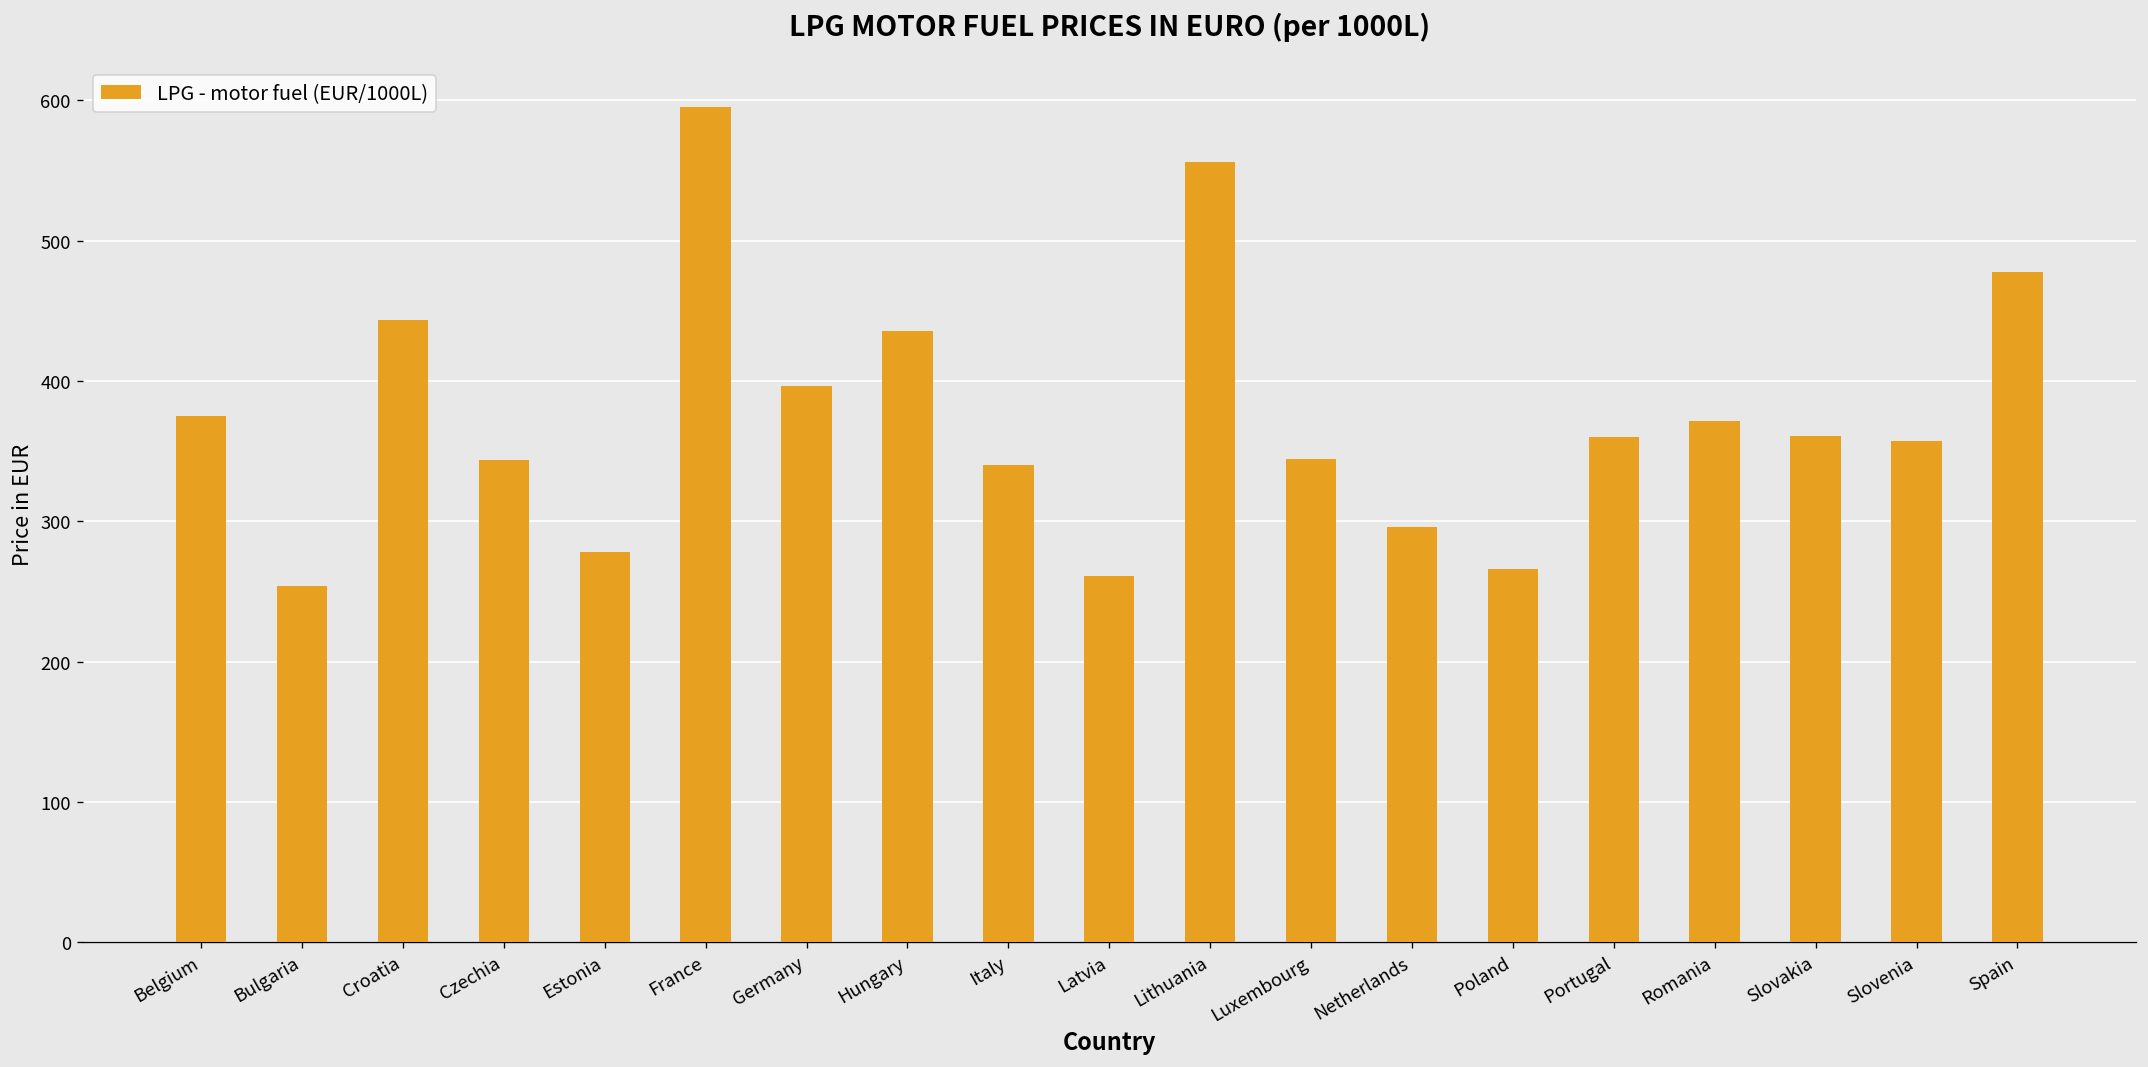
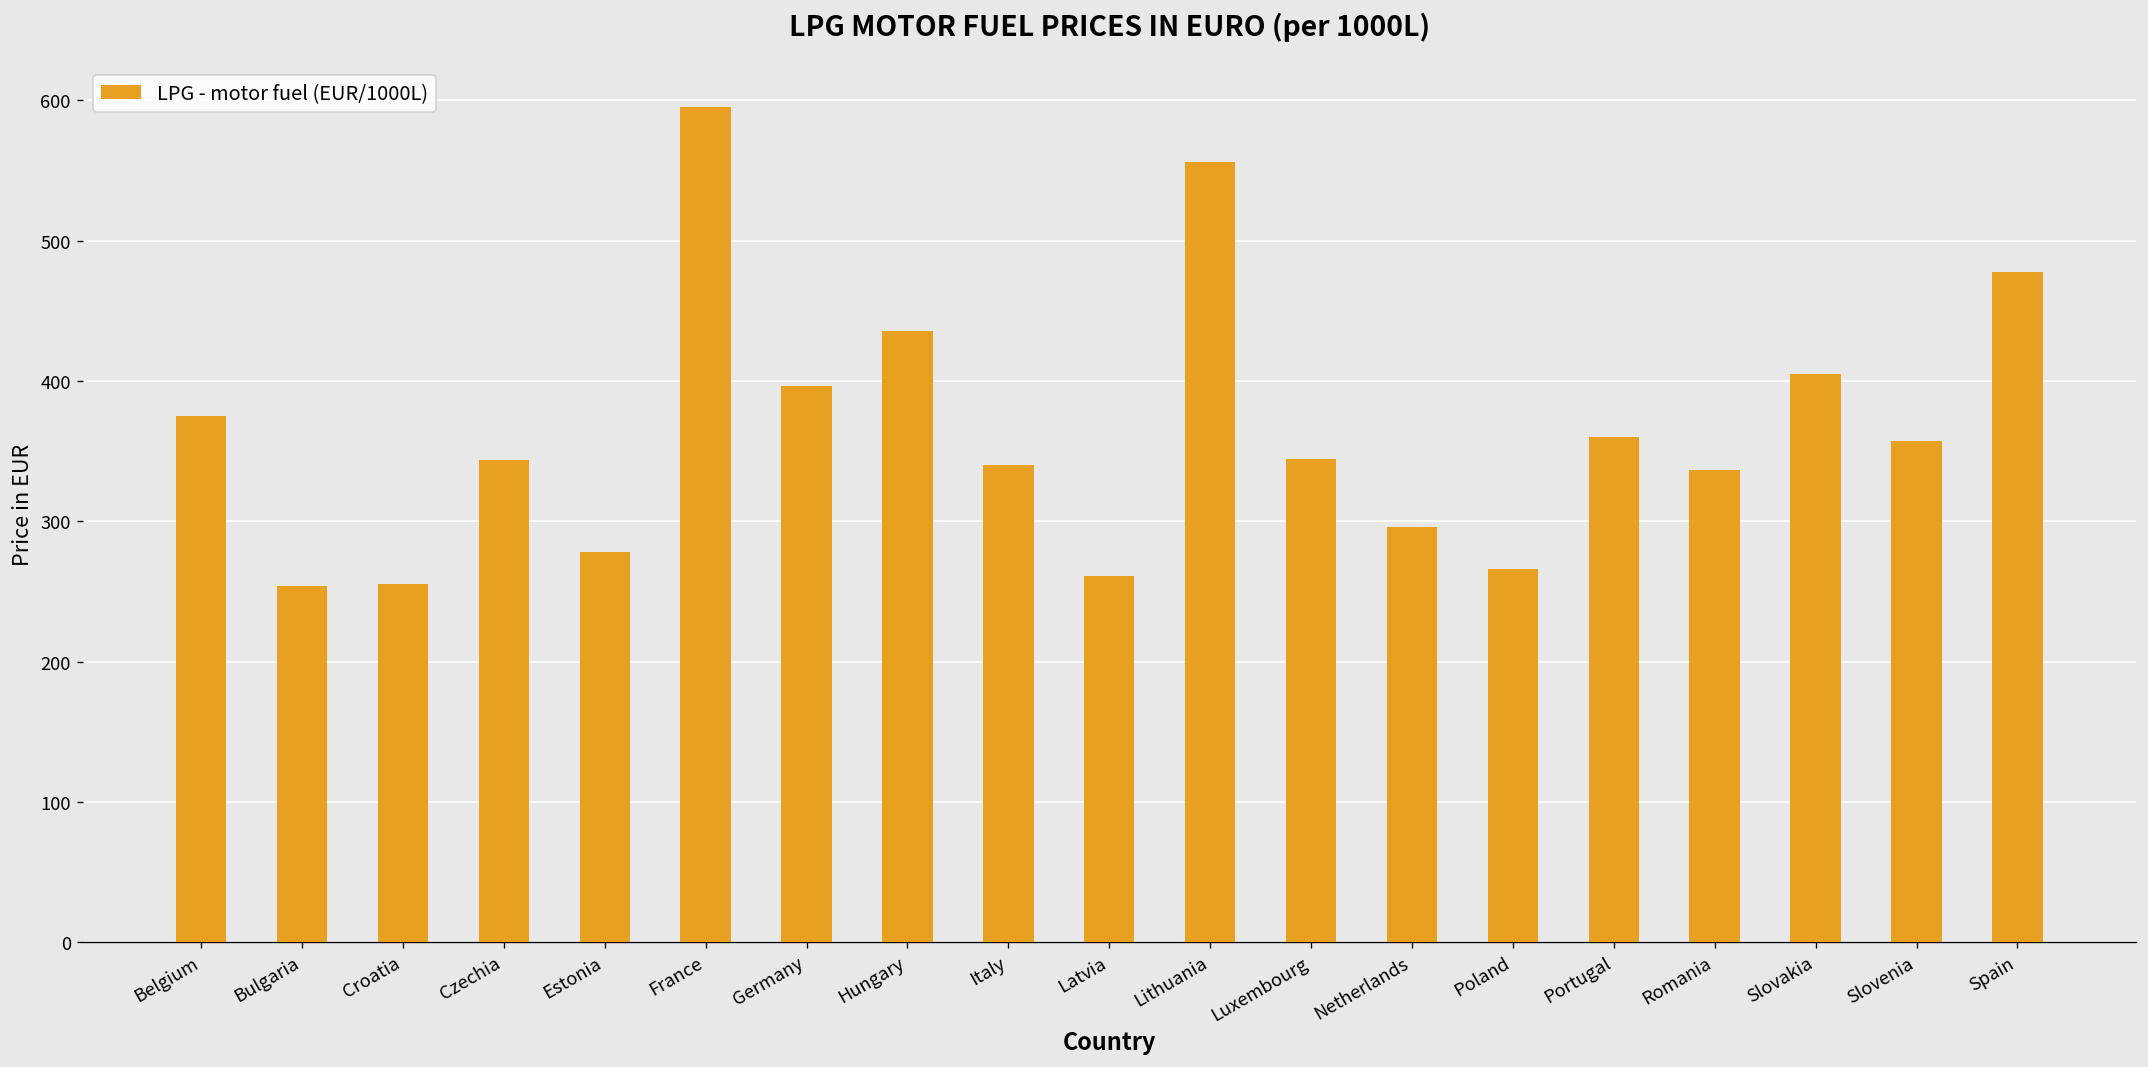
  {
    "Belgium": 375,
    "Bulgaria": 254,
-   "Croatia": 444,
+   "Croatia": 256,
    "Czechia": 343,
    "Estonia": 278,
    "France": 595,
    "Germany": 396,
    "Hungary": 435,
    "Italy": 340,
    "Latvia": 261,
    "Lithuania": 556,
    "Luxembourg": 344,
    "Netherlands": 296,
    "Poland": 266,
    "Portugal": 360,
-   "Romania": 371,
-   "Slovakia": 361,
+   "Romania": 336,
+   "Slovakia": 405,
    "Slovenia": 357,
    "Spain": 478
  }
